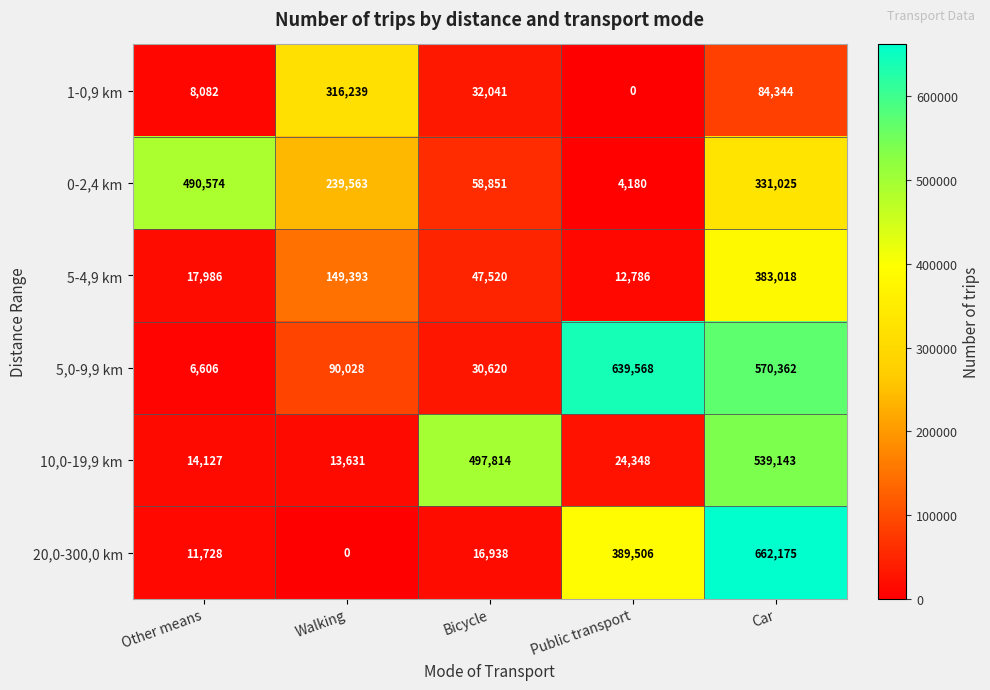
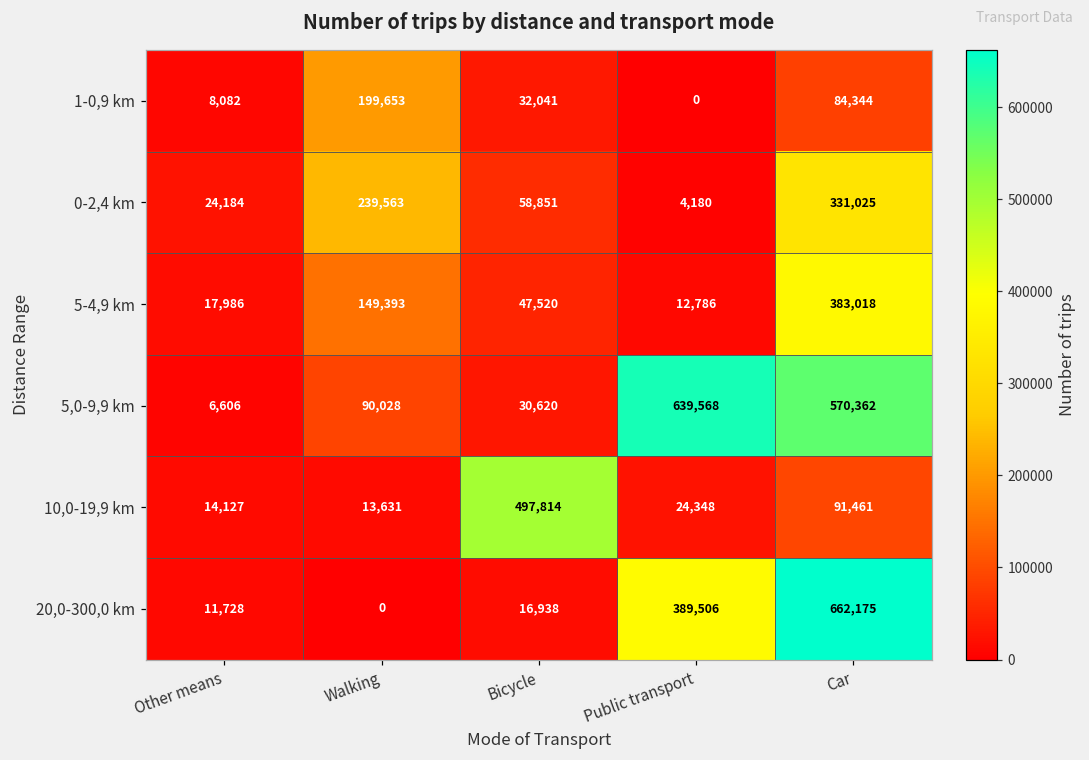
  {
    "1-0,9 km": {
      "Other means": "8,082",
-     "Walking": "316,239",
+     "Walking": "199,653",
      "Bicycle": "32,041",
      "Public transport": "0",
      "Car": "84,344"
    },
    "0-2,4 km": {
-     "Other means": "490,574",
+     "Other means": "24,184",
      "Walking": "239,563",
      "Bicycle": "58,851",
      "Public transport": "4,180",
      "Car": "331,025"
    },
    "5-4,9 km": {
      "Other means": "17,986",
      "Walking": "149,393",
      "Bicycle": "47,520",
      "Public transport": "12,786",
      "Car": "383,018"
    },
    "5,0-9,9 km": {
      "Other means": "6,606",
      "Walking": "90,028",
      "Bicycle": "30,620",
      "Public transport": "639,568",
      "Car": "570,362"
    },
    "10,0-19,9 km": {
      "Other means": "14,127",
      "Walking": "13,631",
      "Bicycle": "497,814",
      "Public transport": "24,348",
-     "Car": "539,143"
+     "Car": "91,461"
    },
    "20,0-300,0 km": {
      "Other means": "11,728",
      "Walking": "0",
      "Bicycle": "16,938",
      "Public transport": "389,506",
      "Car": "662,175"
    }
  }
